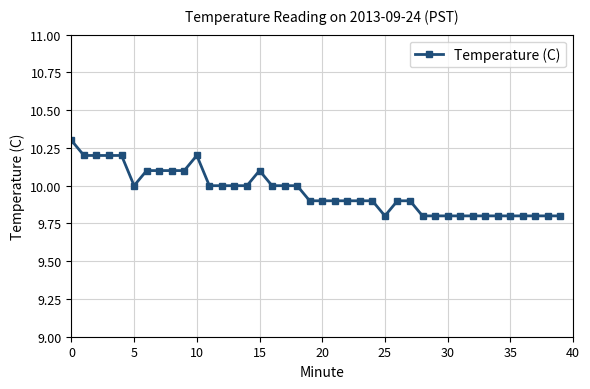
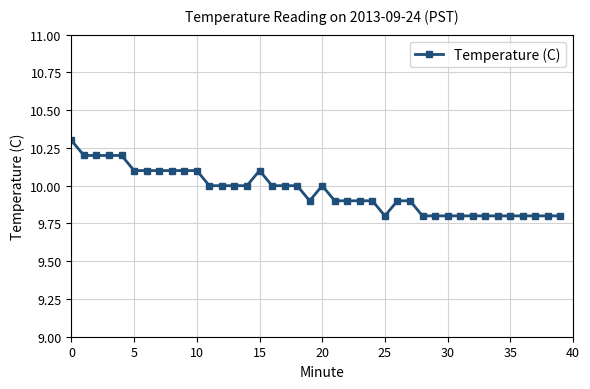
  {
    "0": 10.3,
-   "5": 10.0,
-   "10": 10.2,
+   "5": 10.1,
+   "10": 10.1,
    "15": 10.1,
-   "20": 9.9,
+   "20": 10.0,
    "25": 9.8,
    "30": 9.8,
    "35": 9.8
  }
